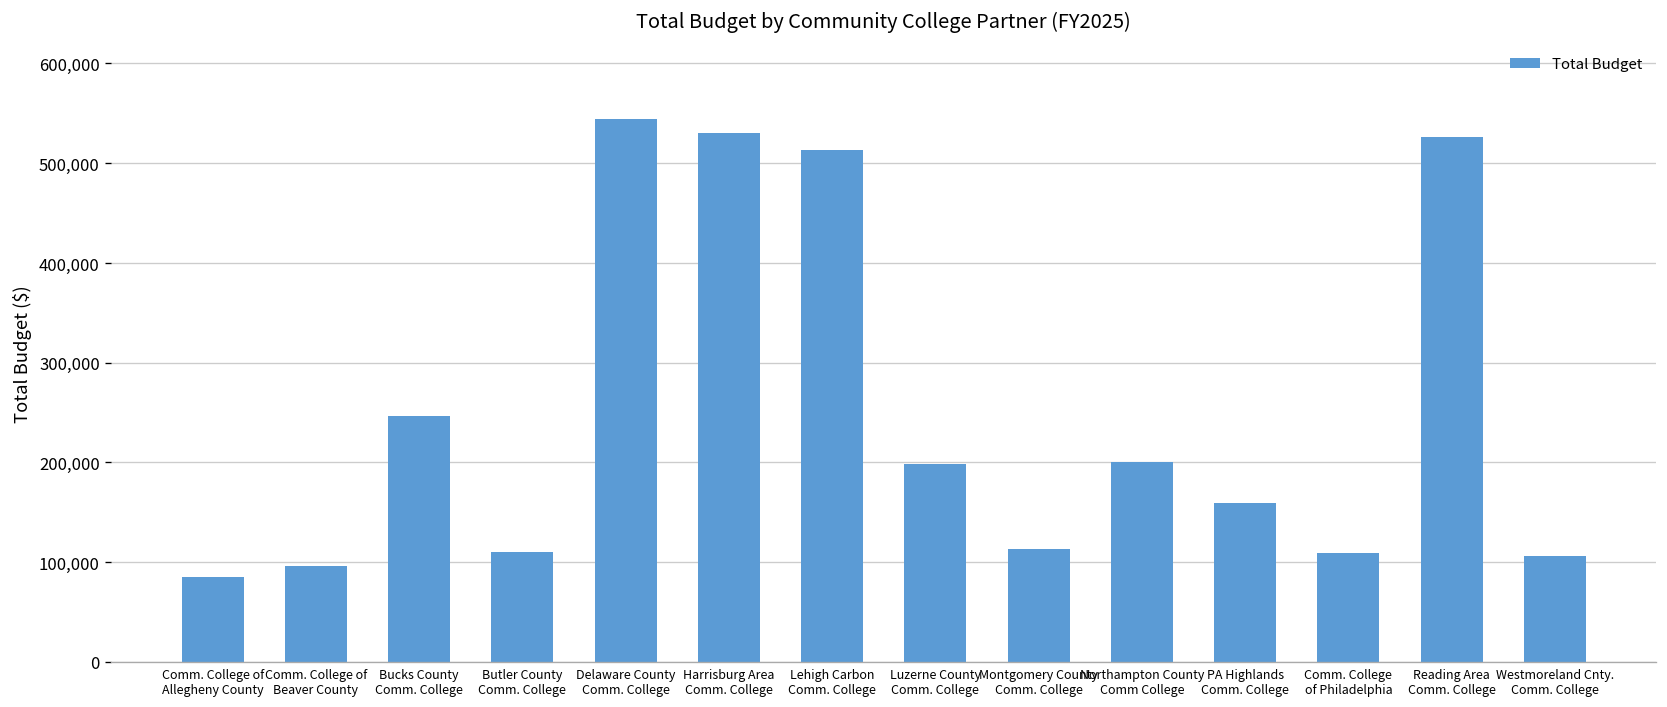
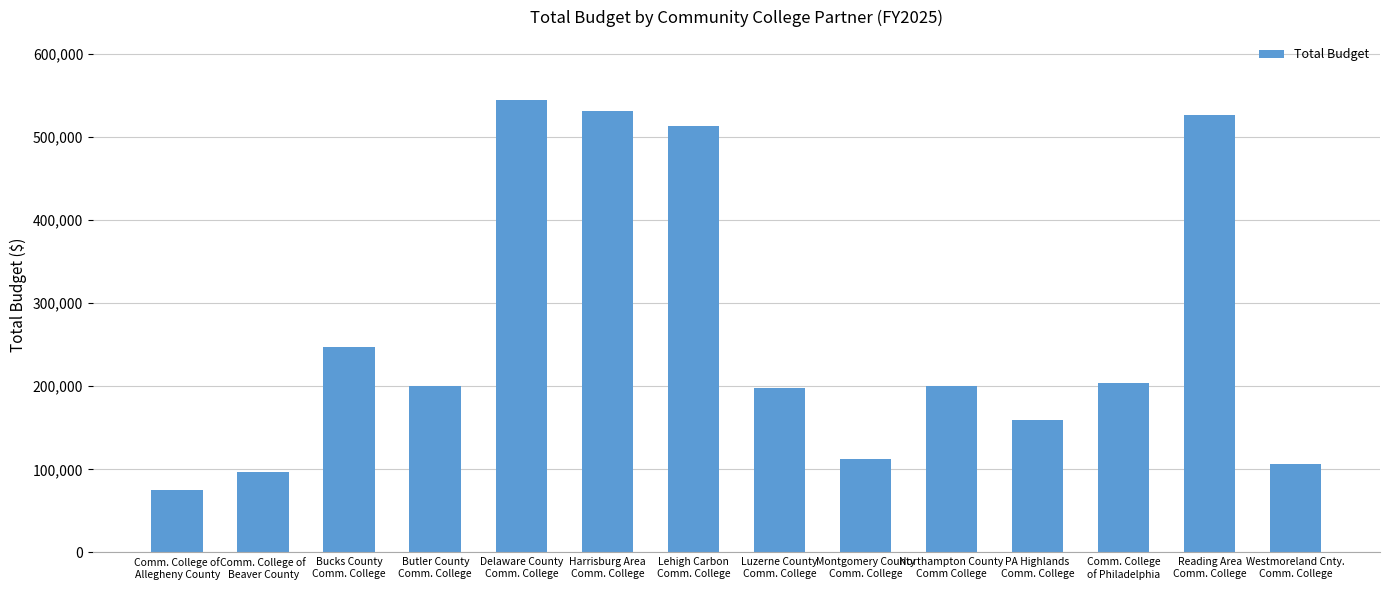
  {
-   "Comm. College of Allegheny County": "90,000",
+   "Comm. College of Allegheny County": "80,000",
    "Comm. College of Beaver County": "100,000",
    "Bucks County Comm. College": "250,000",
-   "Butler County Comm. College": "110,000",
+   "Butler County Comm. College": "200,000",
    "Delaware County Comm. College": "540,000",
    "Harrisburg Area Comm. College": "530,000",
    "Lehigh Carbon Comm. College": "510,000",
    "Luzerne County Comm. College": "200,000",
    "PA Highlands Comm. College": "160,000",
-   "Comm. College of Philadelphia": "110,000",
+   "Comm. College of Philadelphia": "200,000",
    "Reading Area Comm. College": "530,000",
    "Westmoreland Cnty. Comm. College": "110,000"
  }
